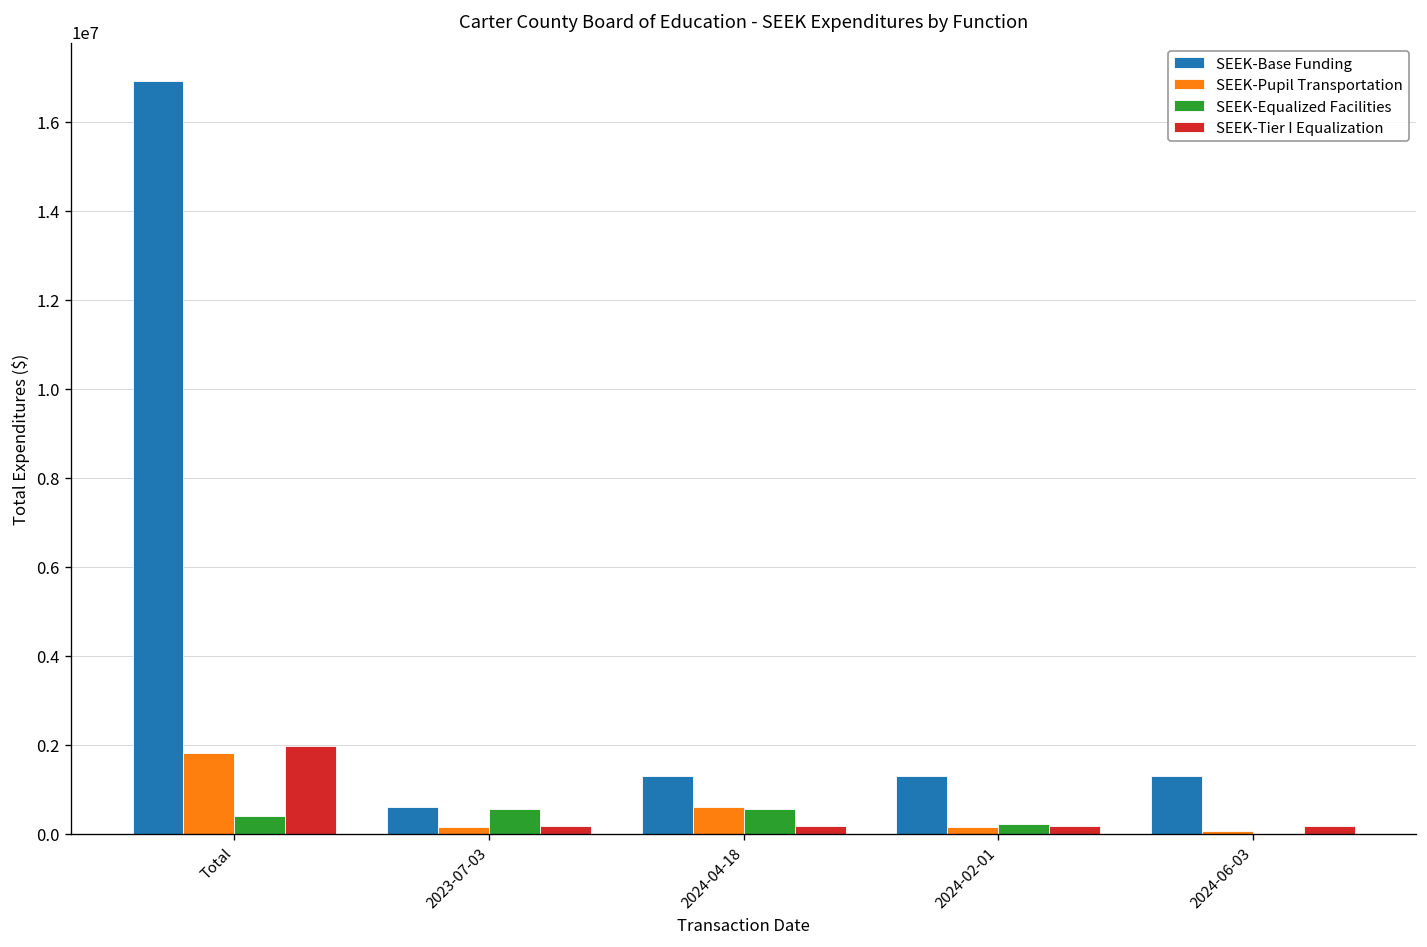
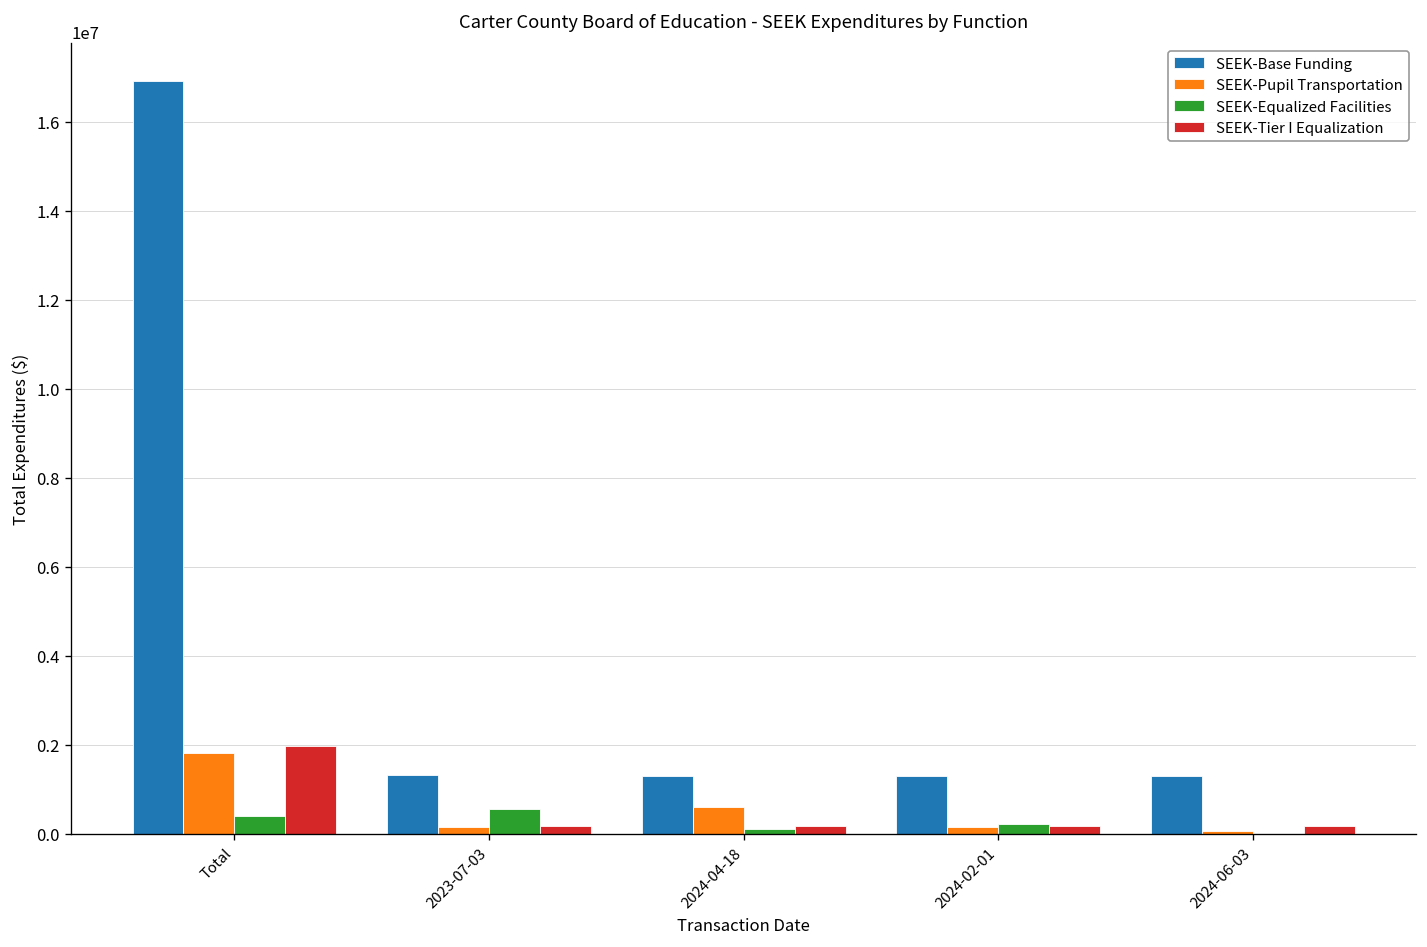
  {
    "SEEK-Base Funding": {
      "Total": 16900000,
-     "2023-07-03": 600000,
+     "2023-07-03": 1300000,
      "2024-04-18": 1300000,
      "2024-02-01": 1300000,
      "2024-06-03": 1300000
    },
    "SEEK-Pupil Transportation": {
      "Total": 1800000,
      "2023-07-03": 200000,
      "2024-04-18": 600000,
      "2024-02-01": 200000,
      "2024-06-03": 100000
    },
    "SEEK-Equalized Facilities": {
      "Total": 400000,
      "2023-07-03": 600000,
-     "2024-04-18": 600000,
+     "2024-04-18": 100000,
      "2024-02-01": 200000,
      "2024-06-03": 0
    },
    "SEEK-Tier I Equalization": {
      "Total": 2000000,
      "2023-07-03": 200000,
      "2024-04-18": 200000,
      "2024-02-01": 200000,
      "2024-06-03": 200000
    }
  }
